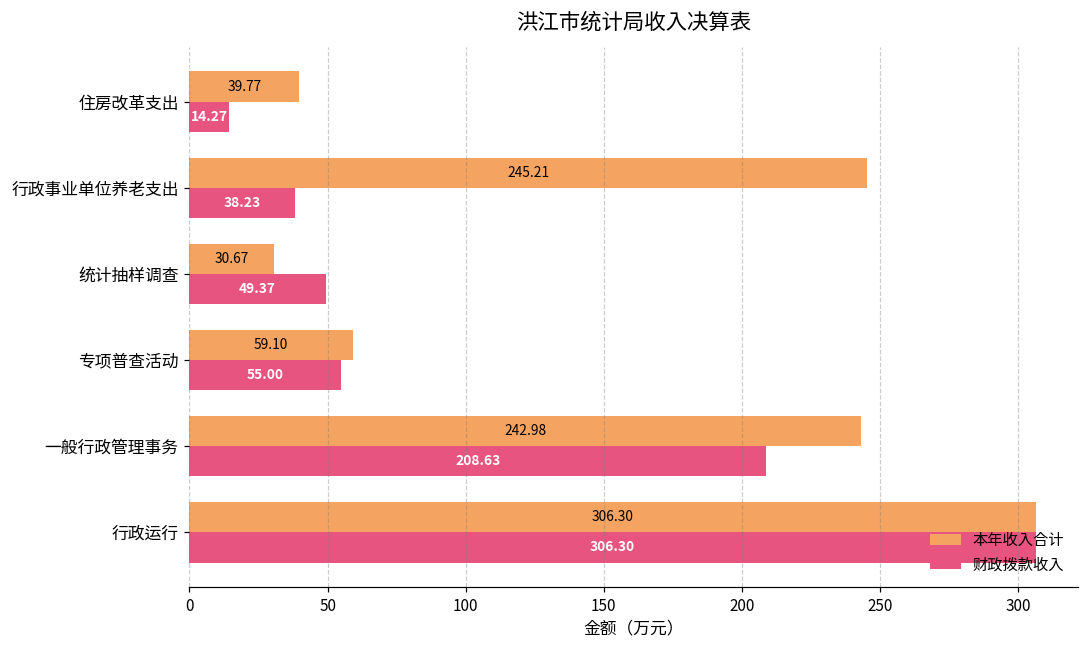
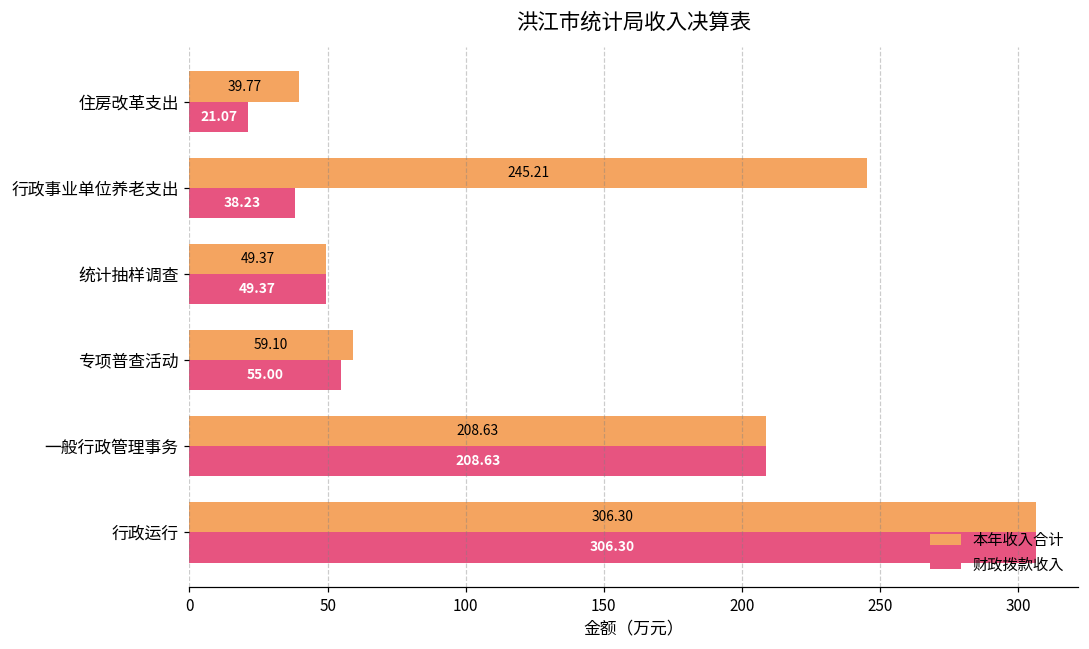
  {
    "本年收入合计": {
      "住房改革支出": 39.77,
      "行政事业单位养老支出": 245.21,
-     "统计抽样调查": 30.67,
+     "统计抽样调查": 49.37,
      "专项普查活动": 59.10,
-     "一般行政管理事务": 242.98,
+     "一般行政管理事务": 208.63,
      "行政运行": 306.30
    },
    "财政拨款收入": {
-     "住房改革支出": 14.27,
+     "住房改革支出": 21.07,
      "行政事业单位养老支出": 38.23,
      "统计抽样调查": 49.37,
      "专项普查活动": 55.00,
      "一般行政管理事务": 208.63,
      "行政运行": 306.30
    }
  }
